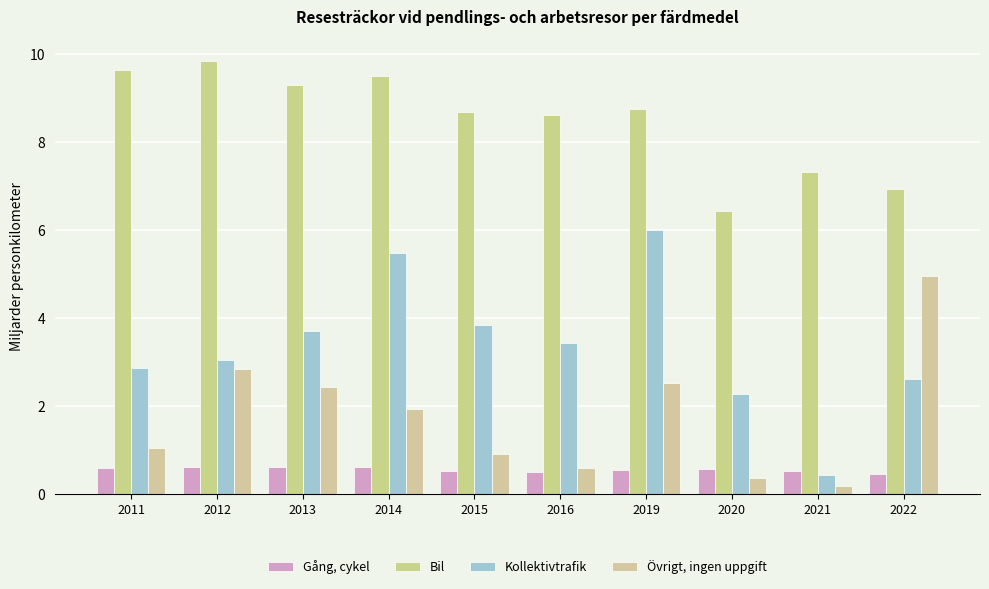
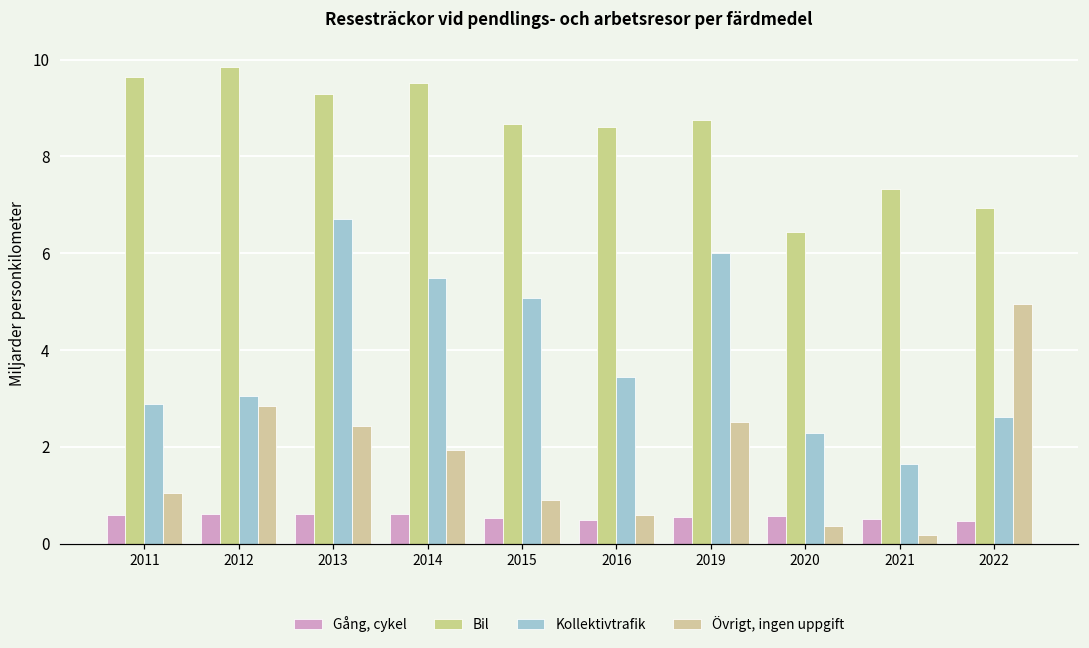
  {
    "Kollektivtrafik": {
      "2011": 2.9,
      "2012": 3.1,
-     "2013": 3.7,
+     "2013": 6.7,
      "2014": 5.5,
-     "2015": 3.9,
+     "2015": 5.1,
      "2016": 3.4,
      "2019": 6.0,
      "2020": 2.3,
-     "2021": 0.4,
+     "2021": 1.6,
      "2022": 2.6
    }
  }
